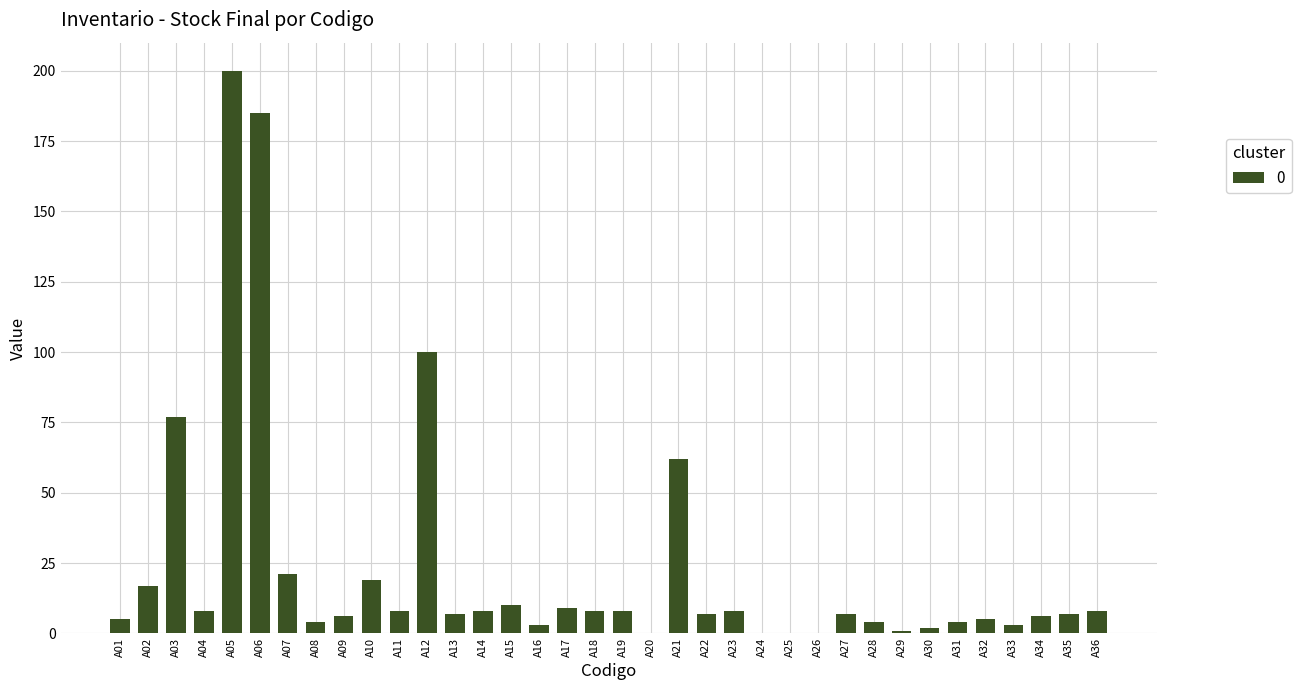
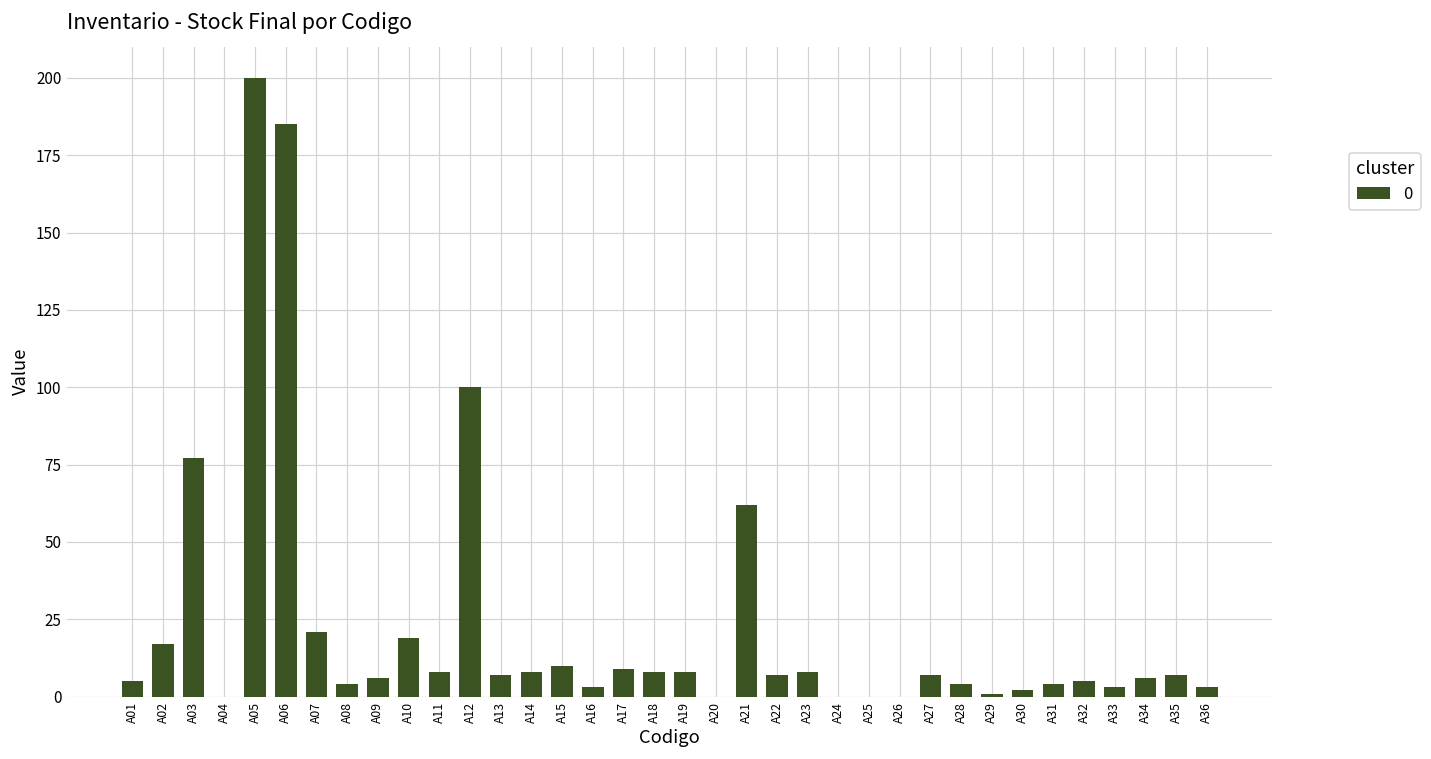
  {
    "A01": 5,
    "A02": 17,
    "A03": 77,
-   "A04": 8,
+   "A04": 0,
    "A05": 200,
    "A06": 185,
    "A07": 21,
    "A08": 4,
    "A09": 6,
    "A10": 19,
    "A11": 8,
    "A12": 100,
    "A13": 7,
    "A14": 8,
    "A15": 10,
    "A16": 3,
    "A17": 9,
    "A18": 8,
    "A19": 8,
    "A20": 0,
    "A21": 62,
    "A22": 7,
    "A23": 8,
    "A24": 0,
    "A25": 0,
    "A26": 0,
    "A27": 7,
    "A28": 4,
    "A29": 1,
    "A30": 2,
    "A31": 4,
    "A32": 5,
    "A33": 3,
    "A34": 6,
    "A35": 7,
-   "A36": 8
+   "A36": 3
  }
